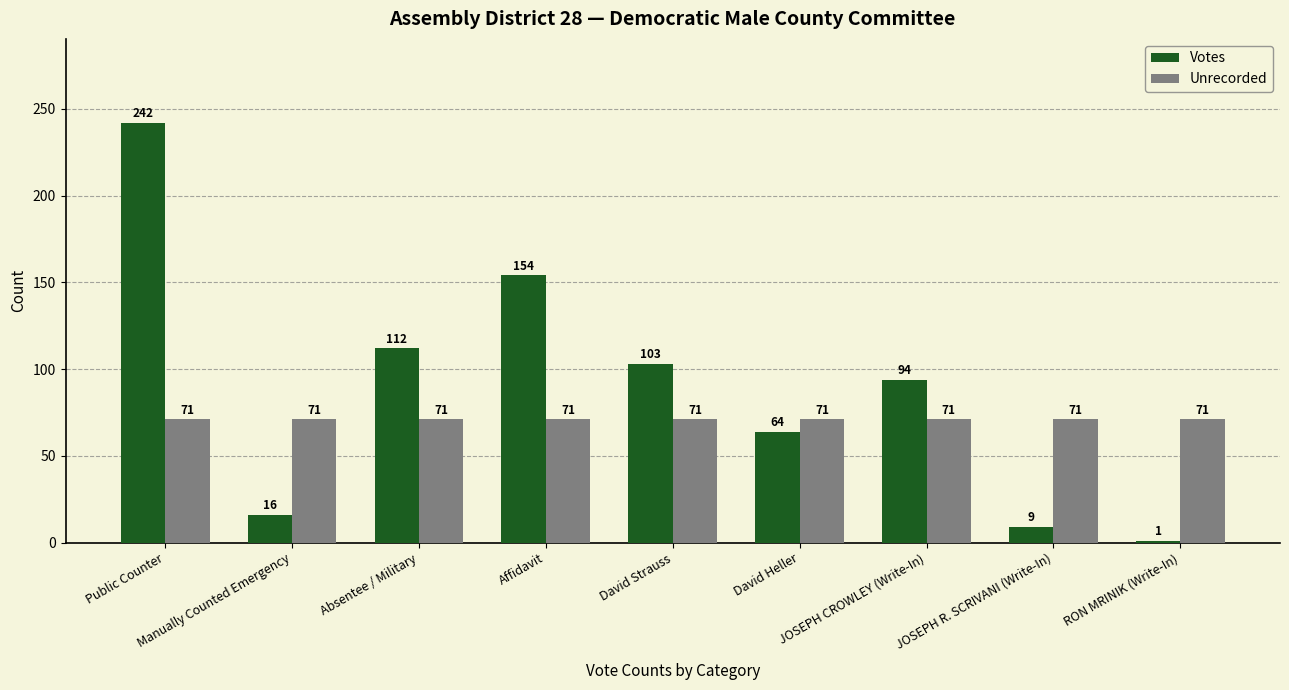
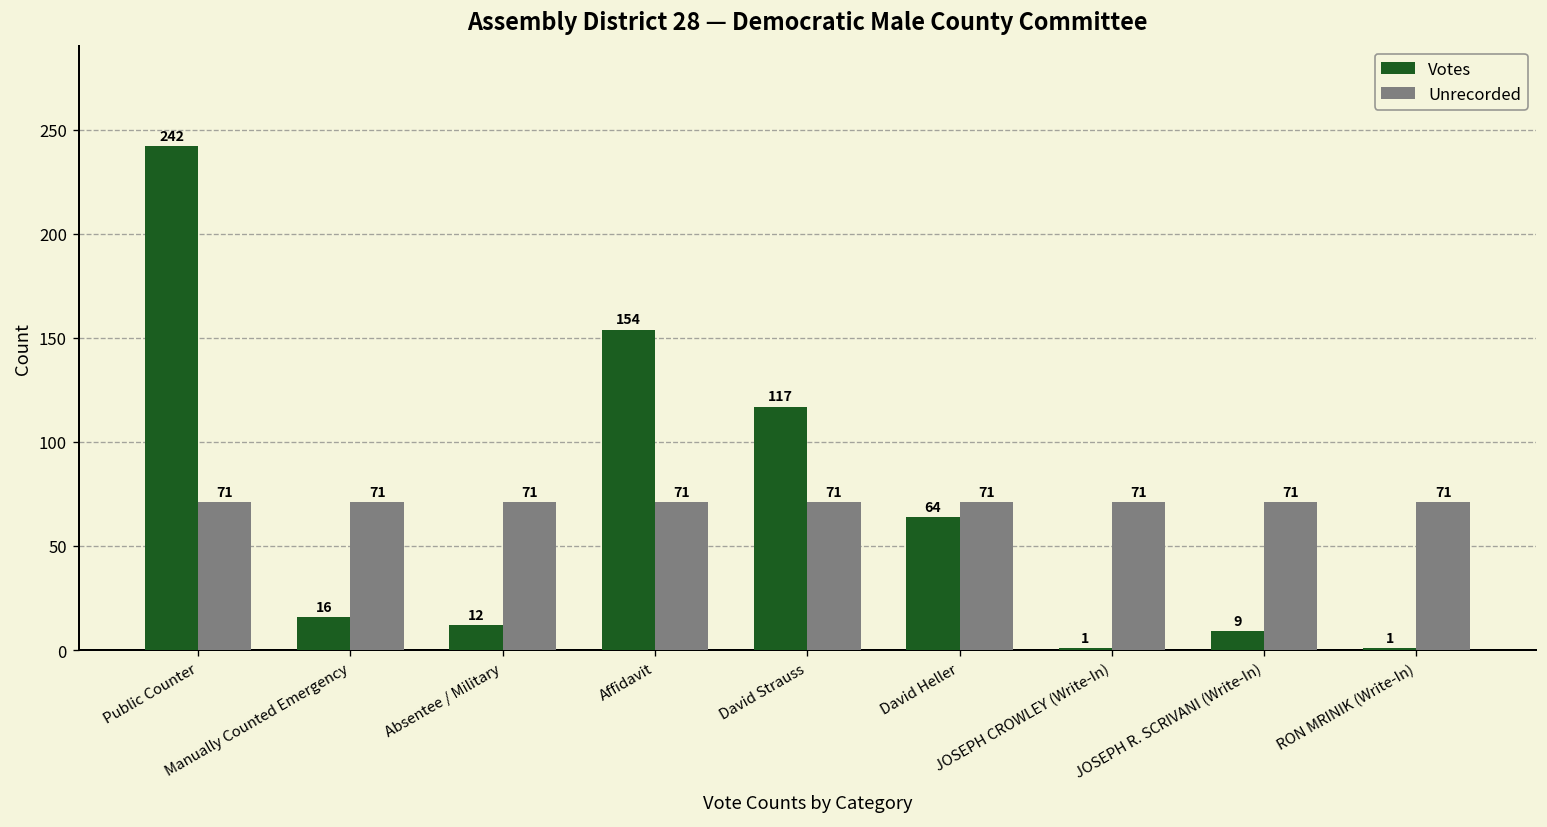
  {
    "Votes": {
      "Public Counter": 242,
      "Manually Counted Emergency": 16,
-     "Absentee / Military": 112,
+     "Absentee / Military": 12,
      "Affidavit": 154,
-     "David Strauss": 103,
+     "David Strauss": 117,
      "David Heller": 64,
-     "JOSEPH CROWLEY (Write-In)": 94,
+     "JOSEPH CROWLEY (Write-In)": 1,
      "JOSEPH R. SCRIVANI (Write-In)": 9,
      "RON MRINIK (Write-In)": 1
    },
    "Unrecorded": {
      "Public Counter": 71,
      "Manually Counted Emergency": 71,
      "Absentee / Military": 71,
      "Affidavit": 71,
      "David Strauss": 71,
      "David Heller": 71,
      "JOSEPH CROWLEY (Write-In)": 71,
      "JOSEPH R. SCRIVANI (Write-In)": 71,
      "RON MRINIK (Write-In)": 71
    }
  }
